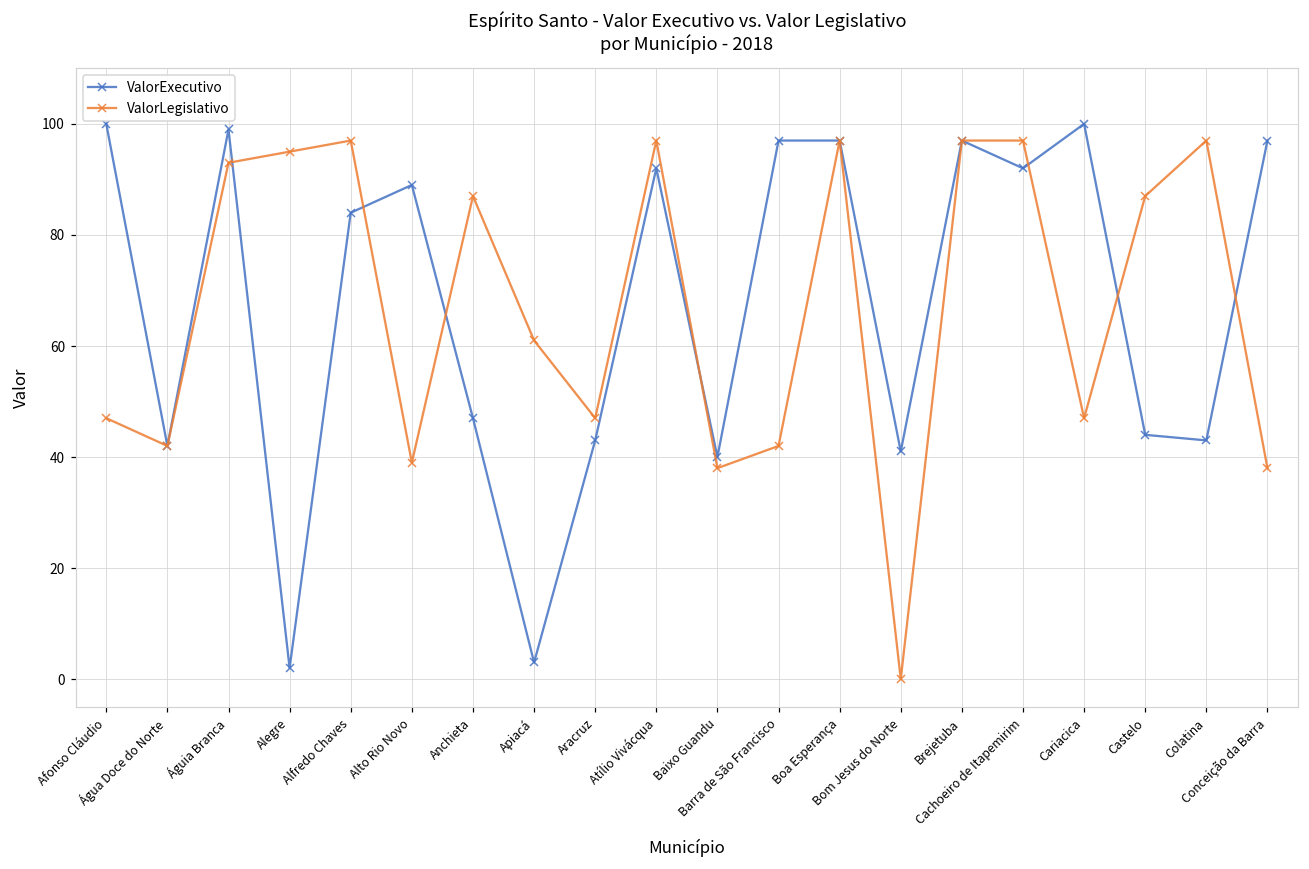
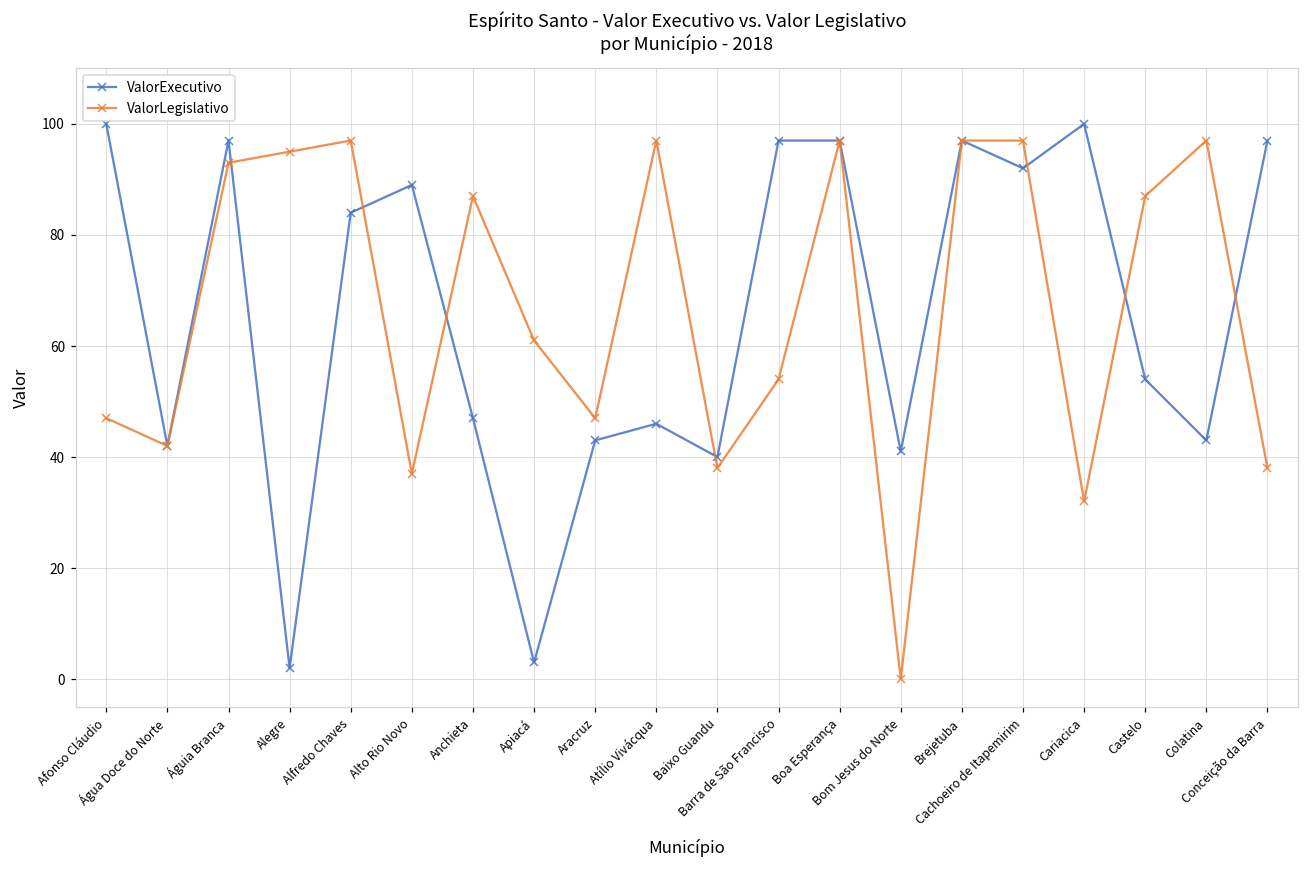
  {
    "ValorExecutivo": {
      "Afonso Cláudio": 100,
-     "Águia Branca": 99,
+     "Águia Branca": 97,
      "Alegre": 2,
      "Alfredo Chaves": 84,
      "Alto Rio Novo": 89,
      "Anchieta": 47,
      "Apiacá": 3,
      "Aracruz": 43,
-     "Atílio Vivácqua": 92,
+     "Atílio Vivácqua": 46,
      "Baixo Guandu": 40,
      "Barra de São Francisco": 97,
      "Bom Jesus do Norte": 41,
      "Cachoeiro de Itapemirim": 92,
      "Cariacica": 100,
-     "Castelo": 44,
+     "Castelo": 54,
      "Colatina": 43,
      "Conceição da Barra": 97
    },
    "ValorLegislativo": {
      "Afonso Cláudio": 47,
      "Águia Branca": 93,
      "Alegre": 95,
      "Alfredo Chaves": 97,
-     "Alto Rio Novo": 39,
+     "Alto Rio Novo": 37,
      "Anchieta": 87,
      "Apiacá": 61,
      "Aracruz": 47,
      "Atílio Vivácqua": 97,
      "Baixo Guandu": 38,
-     "Barra de São Francisco": 42,
+     "Barra de São Francisco": 54,
      "Bom Jesus do Norte": 0,
      "Cachoeiro de Itapemirim": 97,
-     "Cariacica": 47,
+     "Cariacica": 32,
      "Castelo": 87,
      "Colatina": 97,
      "Conceição da Barra": 38
    }
  }
